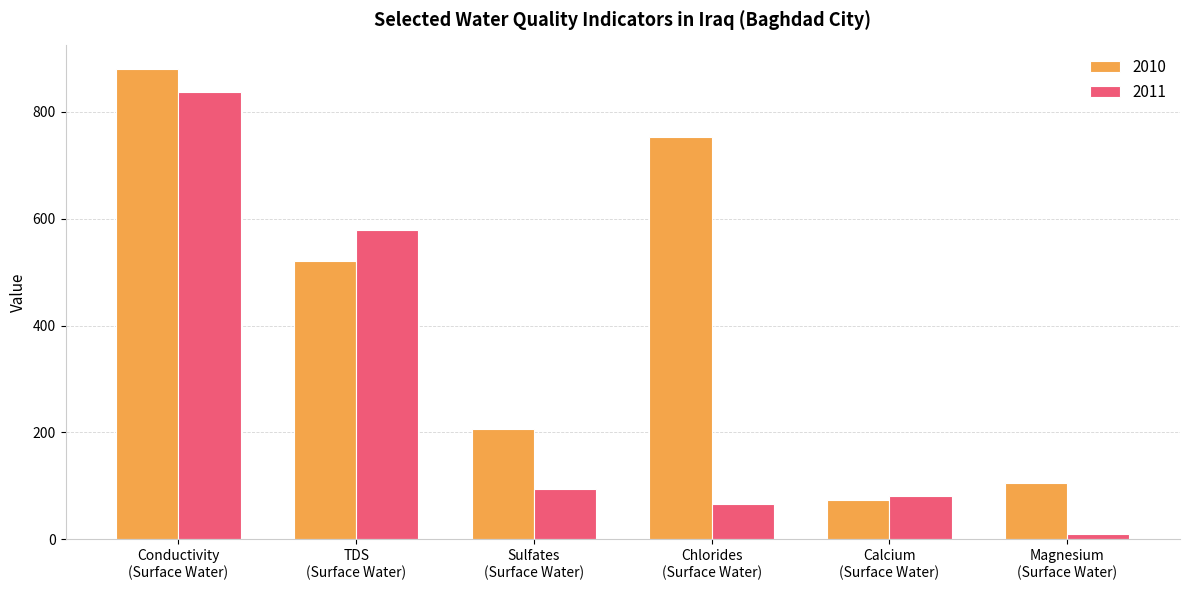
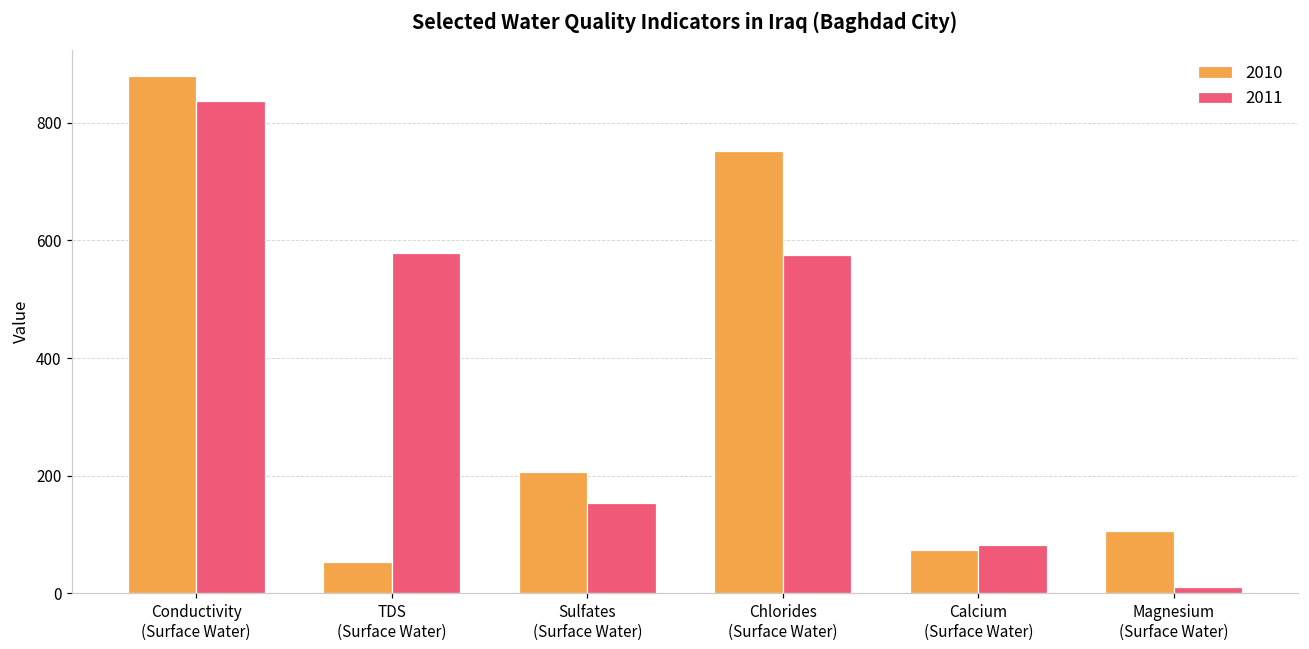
  {
    "2010": {
      "Conductivity (Surface Water)": 880,
-     "TDS (Surface Water)": 520,
+     "TDS (Surface Water)": 50,
      "Sulfates (Surface Water)": 210,
      "Chlorides (Surface Water)": 750,
      "Calcium (Surface Water)": 70,
      "Magnesium (Surface Water)": 110
    },
    "2011": {
      "Conductivity (Surface Water)": 840,
      "TDS (Surface Water)": 580,
-     "Sulfates (Surface Water)": 100,
-     "Chlorides (Surface Water)": 70,
+     "Sulfates (Surface Water)": 150,
+     "Chlorides (Surface Water)": 580,
      "Calcium (Surface Water)": 80,
      "Magnesium (Surface Water)": 10
    }
  }
